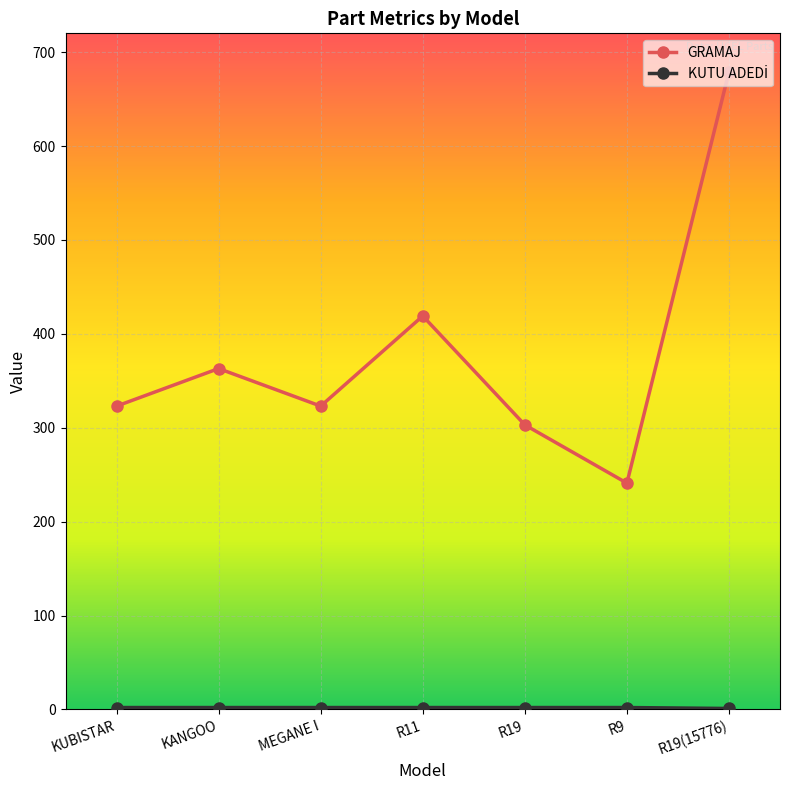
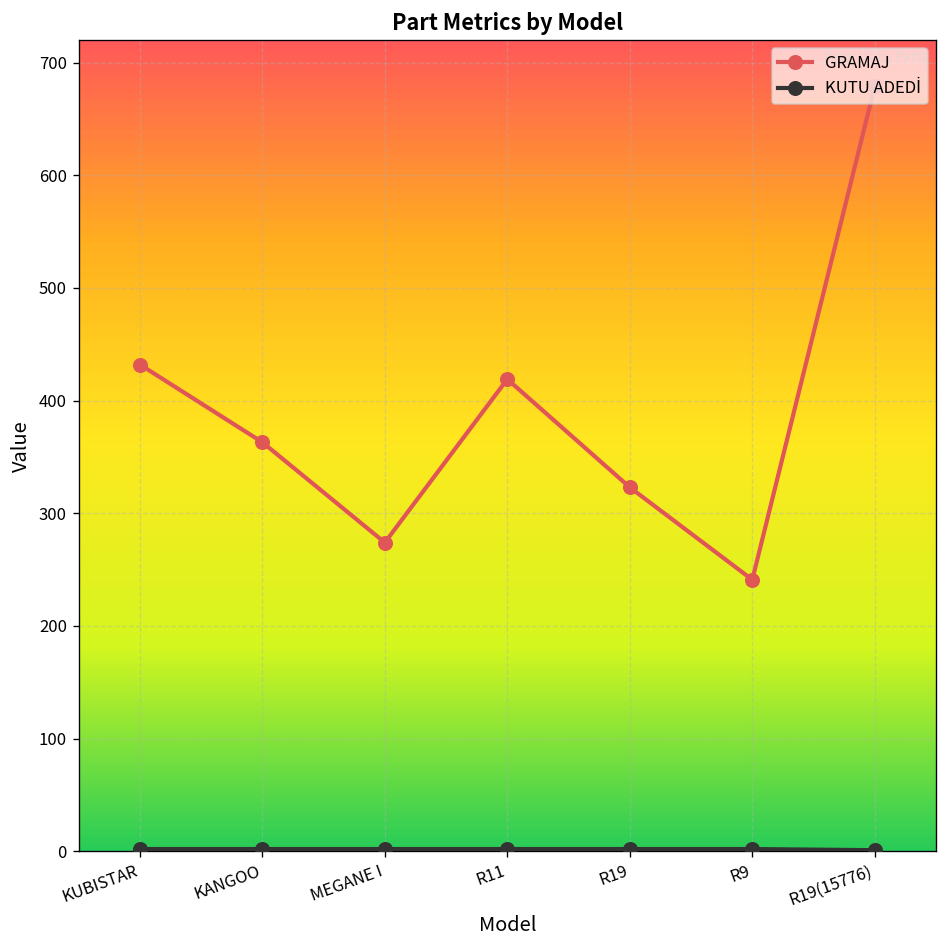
  {
    "GRAMAJ": {
-     "KUBISTAR": 320,
+     "KUBISTAR": 430,
      "KANGOO": 360,
-     "MEGANE I": 320,
+     "MEGANE I": 270,
      "R11": 420,
-     "R19": 300,
+     "R19": 320,
      "R9": 240
    },
    "KUTU ADEDİ": {
      "KUBISTAR": 0,
      "KANGOO": 0,
      "MEGANE I": 0,
      "R11": 0,
      "R19": 0,
      "R9": 0,
      "R19(15776)": 0
    }
  }
